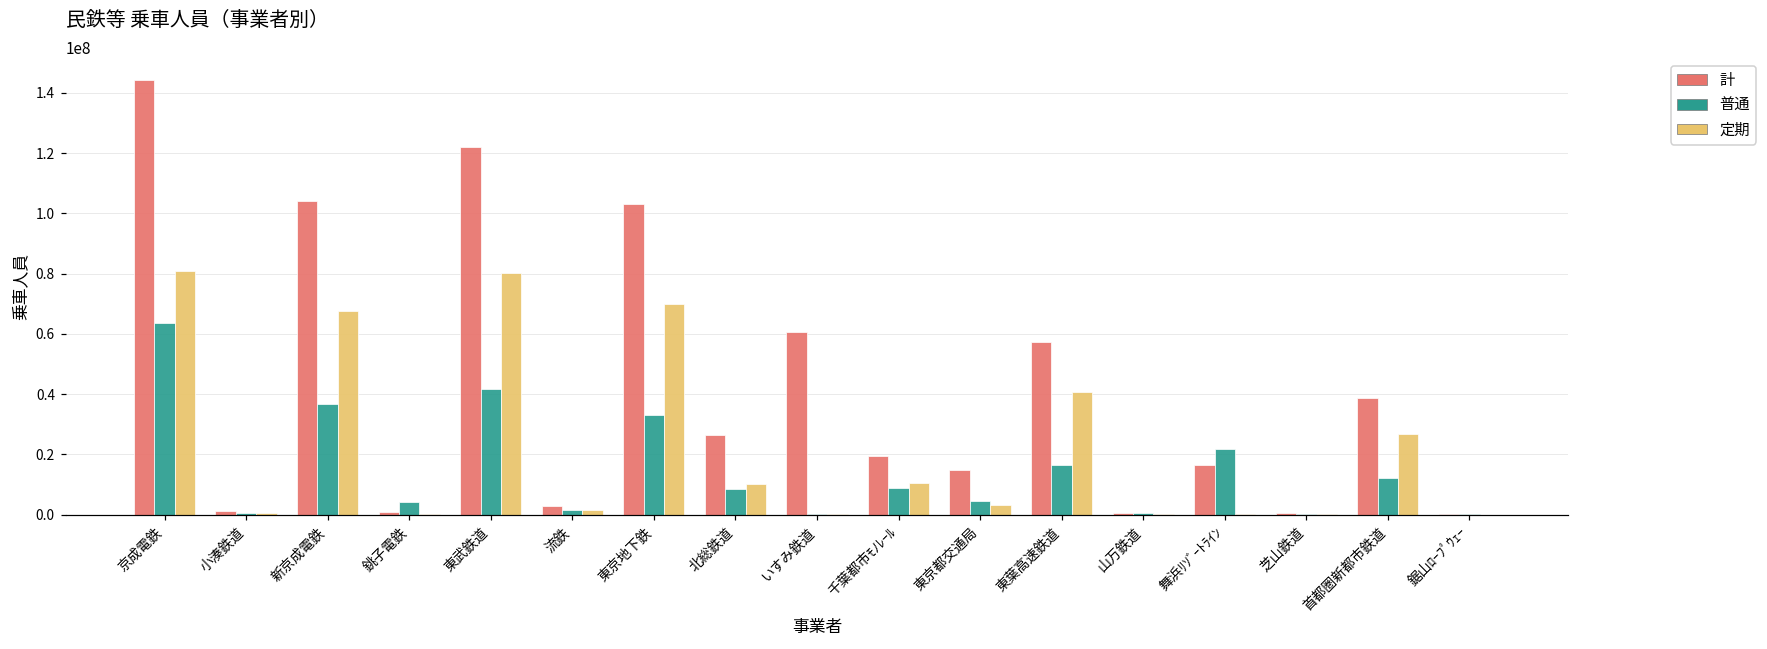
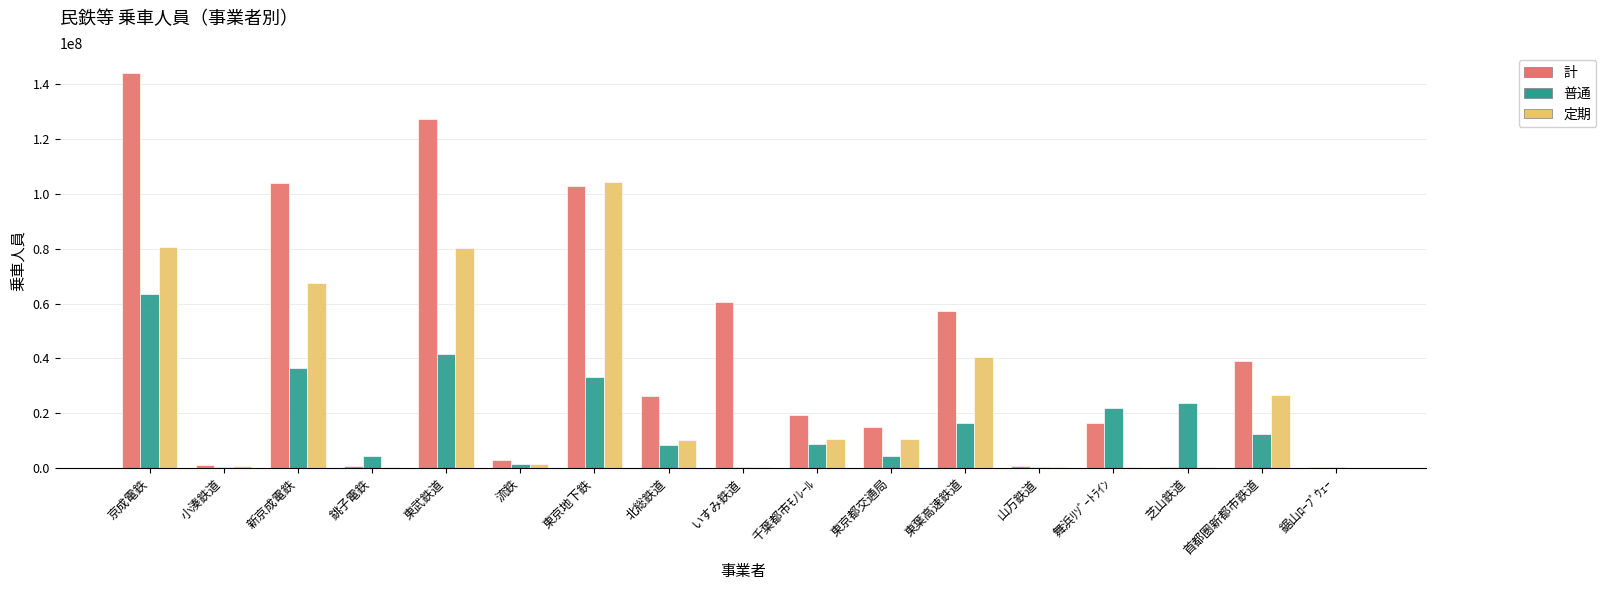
  {
    "計": {
      "京成電鉄": 144000000,
      "小湊鉄道": 1000000,
      "新京成電鉄": 104000000,
-     "東武鉄道": 122000000,
+     "東武鉄道": 127000000,
      "流鉄": 3000000,
      "東京地下鉄": 103000000,
      "北総鉄道": 26000000,
      "いすみ鉄道": 61000000,
      "千葉都市ﾓﾉﾚｰﾙ": 19000000,
      "東京都交通局": 15000000,
      "東葉高速鉄道": 57000000,
      "舞浜ﾘｿﾞｰﾄﾗｲﾝ": 16000000,
      "首都圏新都市鉄道": 39000000
    },
    "普通": {
      "京成電鉄": 63000000,
      "新京成電鉄": 37000000,
      "銚子電鉄": 4000000,
      "東武鉄道": 42000000,
      "流鉄": 1000000,
      "東京地下鉄": 33000000,
      "北総鉄道": 8000000,
      "千葉都市ﾓﾉﾚｰﾙ": 9000000,
      "東京都交通局": 4000000,
      "東葉高速鉄道": 17000000,
      "舞浜ﾘｿﾞｰﾄﾗｲﾝ": 22000000,
-     "芝山鉄道": 0,
+     "芝山鉄道": 24000000,
      "首都圏新都市鉄道": 12000000
    },
    "定期": {
      "京成電鉄": 81000000,
      "新京成電鉄": 67000000,
      "東武鉄道": 80000000,
      "流鉄": 1000000,
-     "東京地下鉄": 70000000,
+     "東京地下鉄": 105000000,
      "北総鉄道": 10000000,
      "千葉都市ﾓﾉﾚｰﾙ": 11000000,
-     "東京都交通局": 3000000,
+     "東京都交通局": 10000000,
      "東葉高速鉄道": 41000000,
      "首都圏新都市鉄道": 27000000,
      "鋸山ﾛｰﾌﾟｳｪｰ": 0
    }
  }
